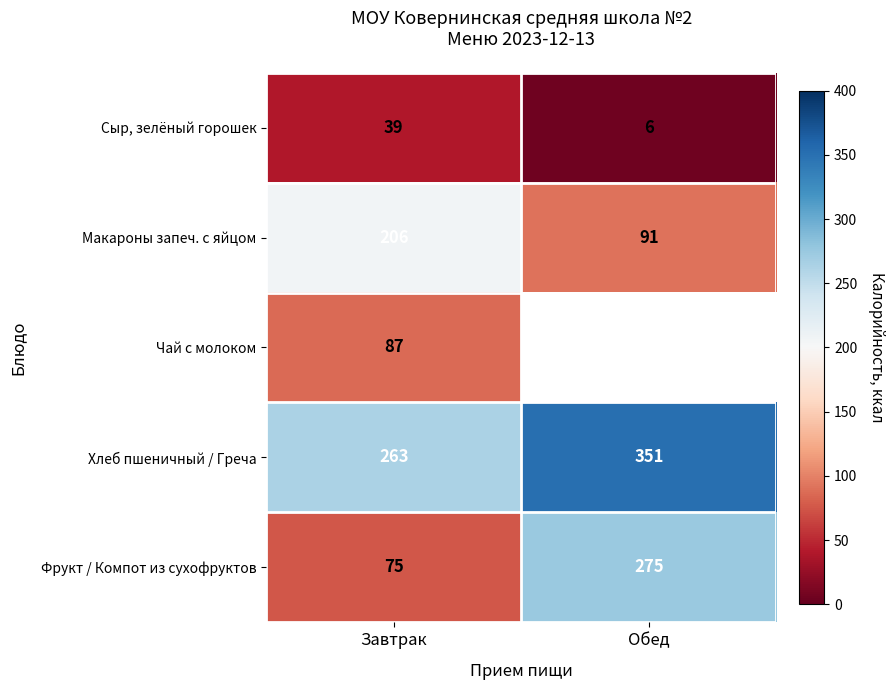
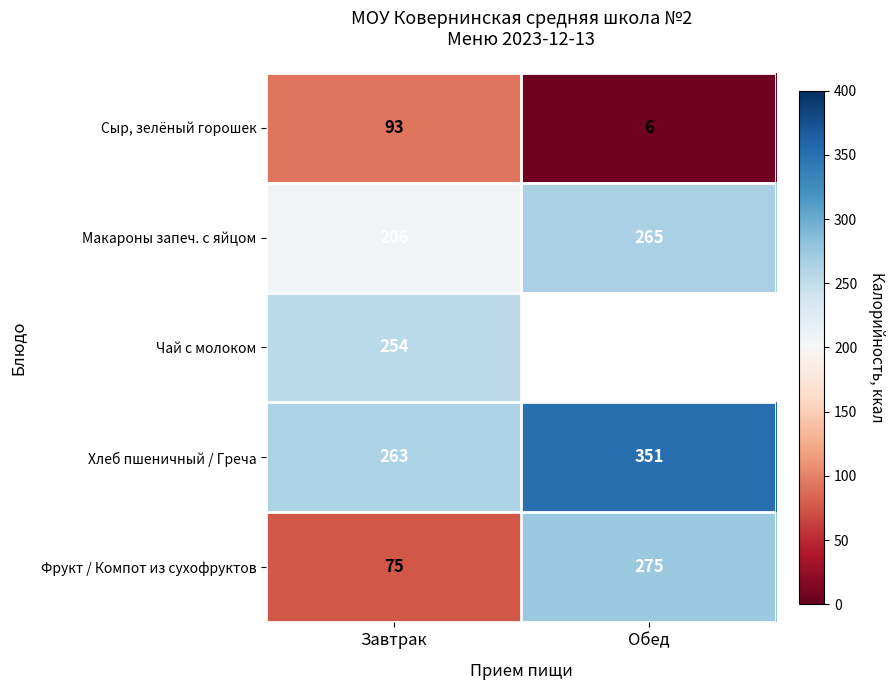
  {
    "Сыр, зелёный горошек": {
-     "Завтрак": 39,
+     "Завтрак": 93,
      "Обед": 6
    },
    "Макароны запеч. с яйцом": {
-     "Обед": 91
+     "Обед": 265
    },
    "Чай с молоком": {
-     "Завтрак": 87
+     "Завтрак": 254
    },
    "Хлеб пшеничный / Греча": {
      "Завтрак": 263,
      "Обед": 351
    },
    "Фрукт / Компот из сухофруктов": {
      "Завтрак": 75,
      "Обед": 275
    }
  }
